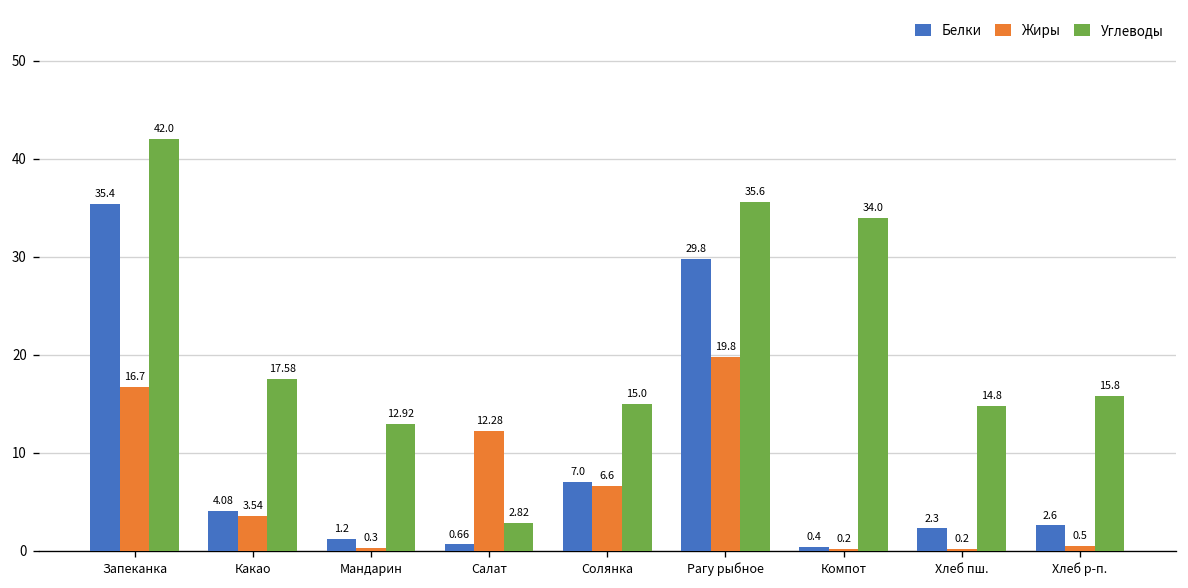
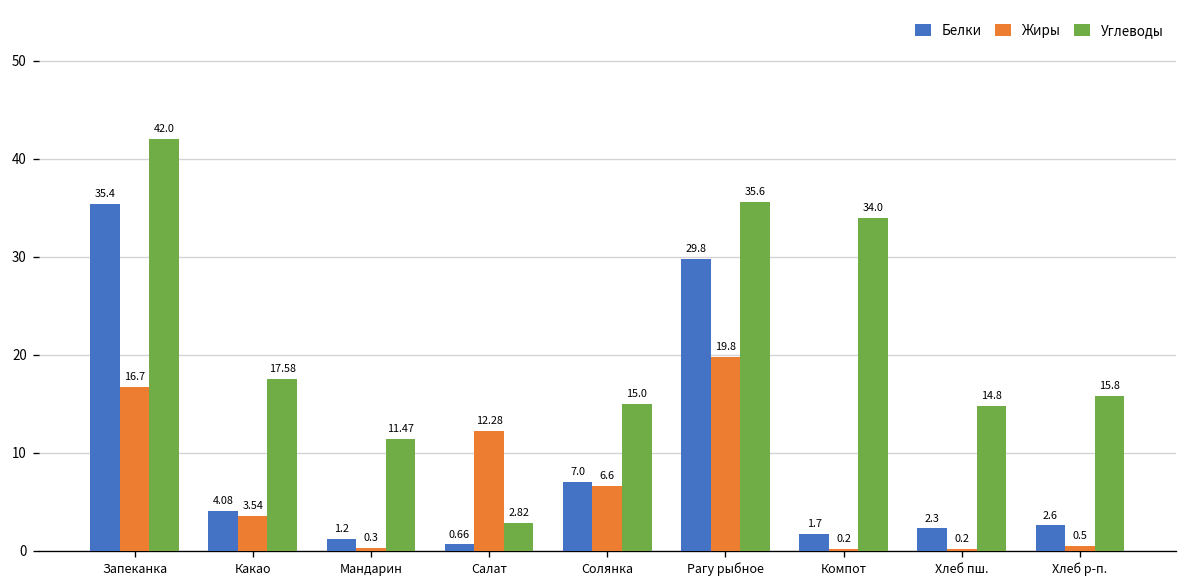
  {
    "Белки": {
      "Запеканка": 35.4,
      "Какао": 4.08,
      "Мандарин": 1.2,
      "Салат": 0.66,
      "Солянка": 7.0,
      "Рагу рыбное": 29.8,
-     "Компот": 0.4,
+     "Компот": 1.7,
      "Хлеб пш.": 2.3,
      "Хлеб р-п.": 2.6
    },
    "Жиры": {
      "Запеканка": 16.7,
      "Какао": 3.54,
      "Мандарин": 0.3,
      "Салат": 12.28,
      "Солянка": 6.6,
      "Рагу рыбное": 19.8,
      "Компот": 0.2,
      "Хлеб пш.": 0.2,
      "Хлеб р-п.": 0.5
    },
    "Углеводы": {
      "Запеканка": 42.0,
      "Какао": 17.58,
-     "Мандарин": 12.92,
+     "Мандарин": 11.47,
      "Салат": 2.82,
      "Солянка": 15.0,
      "Рагу рыбное": 35.6,
      "Компот": 34.0,
      "Хлеб пш.": 14.8,
      "Хлеб р-п.": 15.8
    }
  }
